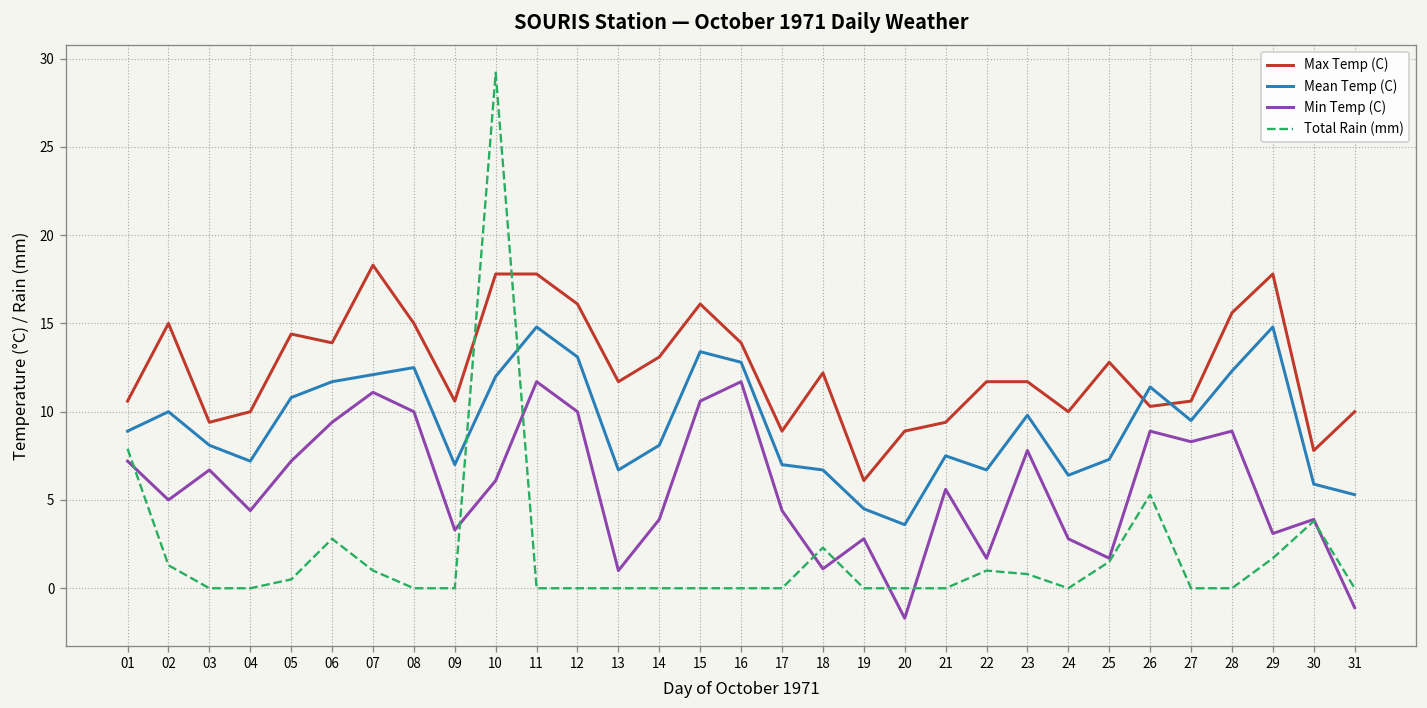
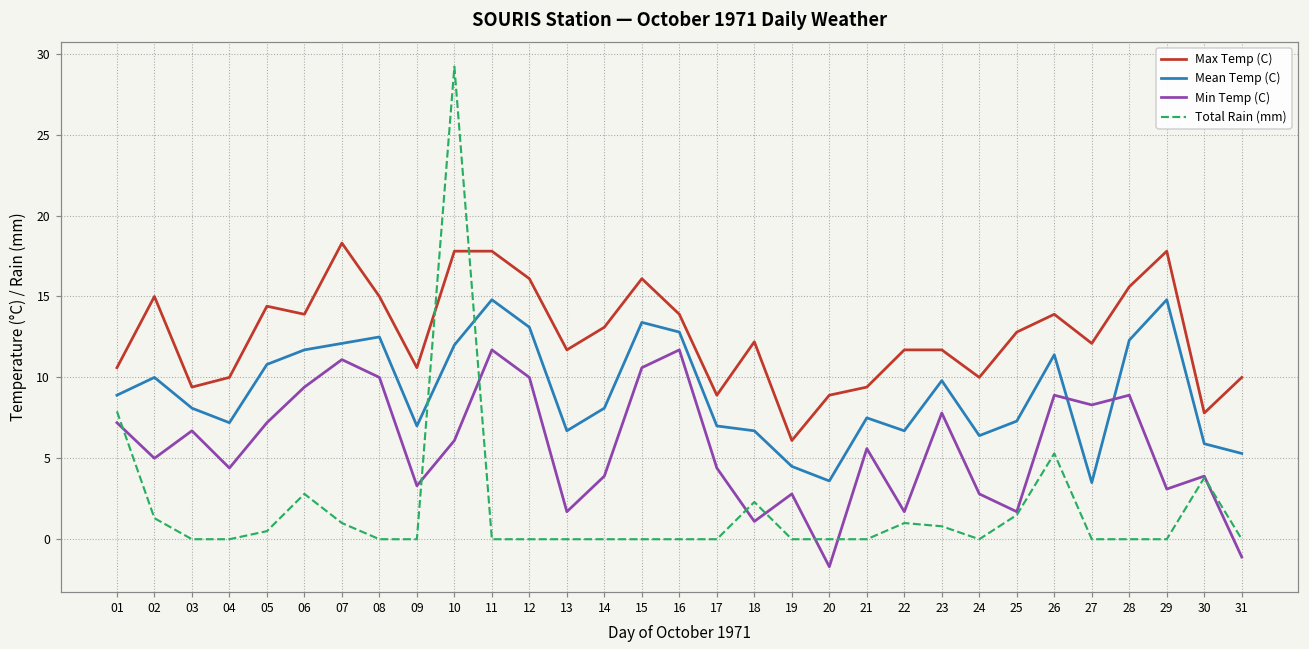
  {
    "Max Temp (C)": {
      "01": 10.6,
      "02": 15.0,
      "03": 9.4,
      "04": 10.0,
      "05": 14.4,
      "06": 13.9,
      "07": 18.3,
      "08": 15.0,
      "09": 10.6,
      "10": 17.8,
      "11": 17.8,
      "12": 16.1,
      "13": 11.7,
      "14": 13.1,
      "15": 16.1,
      "16": 13.9,
      "17": 8.9,
      "18": 12.2,
      "19": 6.1,
      "20": 8.9,
      "21": 9.4,
      "22": 11.7,
      "23": 11.7,
      "24": 10.0,
      "25": 12.8,
-     "26": 10.3,
-     "27": 10.6,
+     "26": 13.9,
+     "27": 12.1,
      "28": 15.6,
      "29": 17.8,
      "30": 7.8,
      "31": 10.0
    },
    "Mean Temp (C)": {
      "01": 8.9,
      "02": 10.0,
      "03": 8.1,
      "04": 7.2,
      "05": 10.8,
      "06": 11.7,
      "07": 12.1,
      "08": 12.5,
      "09": 7.0,
      "10": 12.0,
      "11": 14.8,
      "12": 13.1,
      "13": 6.7,
      "14": 8.1,
      "15": 13.4,
      "16": 12.8,
      "17": 7.0,
      "18": 6.7,
      "19": 4.5,
      "20": 3.6,
      "21": 7.5,
      "22": 6.7,
      "23": 9.8,
      "24": 6.4,
      "25": 7.3,
      "26": 11.4,
-     "27": 9.5,
+     "27": 3.5,
      "28": 12.3,
      "29": 14.8,
      "30": 5.9,
      "31": 5.3
    },
    "Min Temp (C)": {
      "01": 7.2,
      "02": 5.0,
      "03": 6.7,
      "04": 4.4,
      "05": 7.2,
      "06": 9.4,
      "07": 11.1,
      "08": 10.0,
      "09": 3.3,
      "10": 6.1,
      "11": 11.7,
      "12": 10.0,
-     "13": 1.0,
+     "13": 1.7,
      "14": 3.9,
      "15": 10.6,
      "16": 11.7,
      "17": 4.4,
      "18": 1.1,
      "19": 2.8,
      "20": -1.7,
      "21": 5.6,
      "22": 1.7,
      "23": 7.8,
      "24": 2.8,
      "25": 1.7,
      "26": 8.9,
      "27": 8.3,
      "28": 8.9,
      "29": 3.1,
      "31": -1.1
    },
    "Total Rain (mm)": {
      "01": 7.9,
      "02": 1.3,
      "03": 0.0,
      "04": 0.0,
      "05": 0.5,
      "06": 2.8,
      "07": 1.0,
      "08": 0.0,
      "09": 0.0,
      "10": 29.2,
      "11": 0.0,
      "12": 0.0,
      "13": 0.0,
      "14": 0.0,
      "15": 0.0,
      "16": 0.0,
      "17": 0.0,
      "18": 2.3,
      "19": 0.0,
      "20": 0.0,
      "21": 0.0,
      "22": 1.0,
      "23": 0.8,
      "24": 0.0,
      "25": 1.5,
      "26": 5.3,
      "27": 0.0,
      "28": 0.0,
-     "29": 1.7,
+     "29": 0.0,
      "31": 0.0
    }
  }
